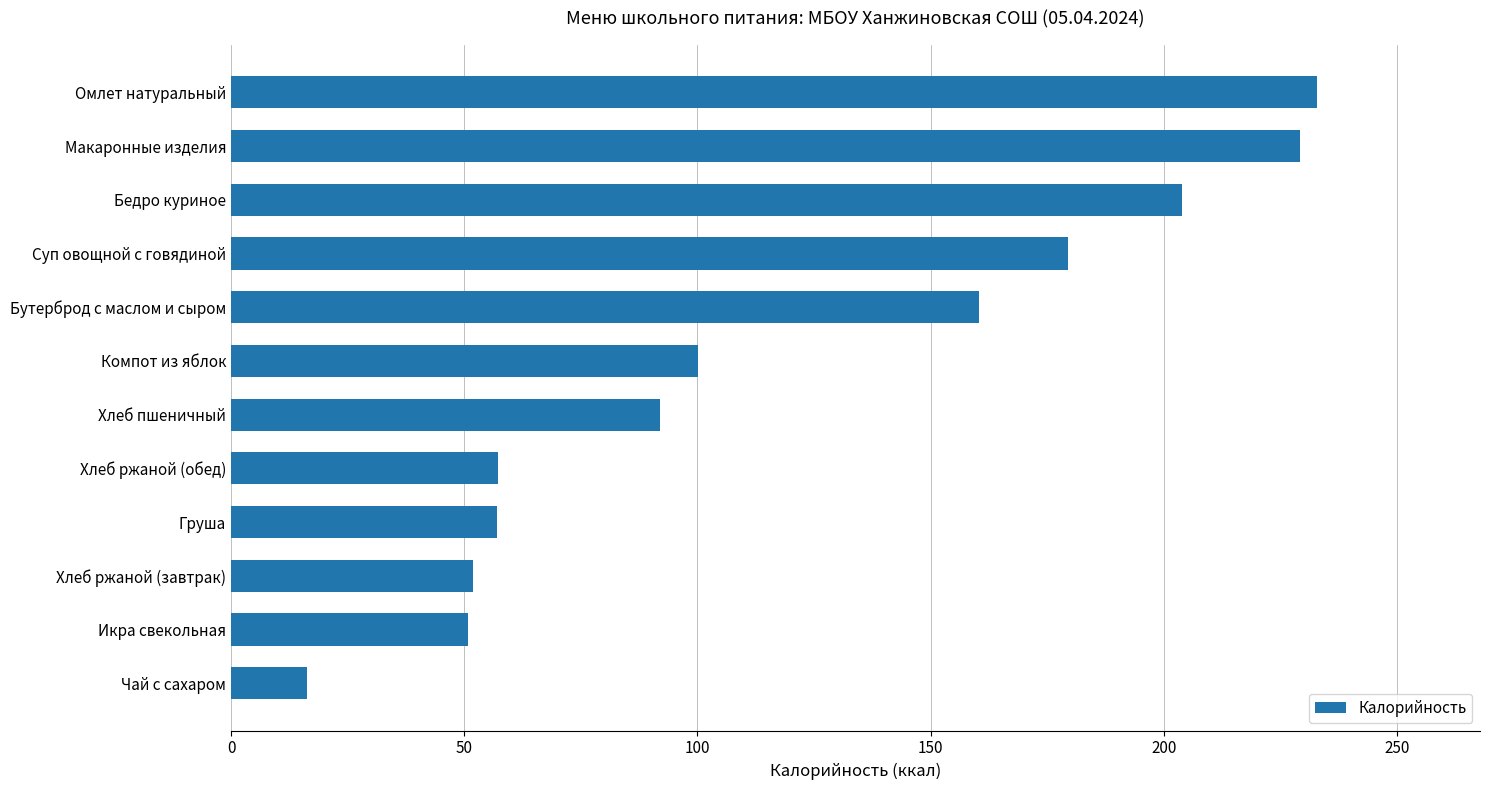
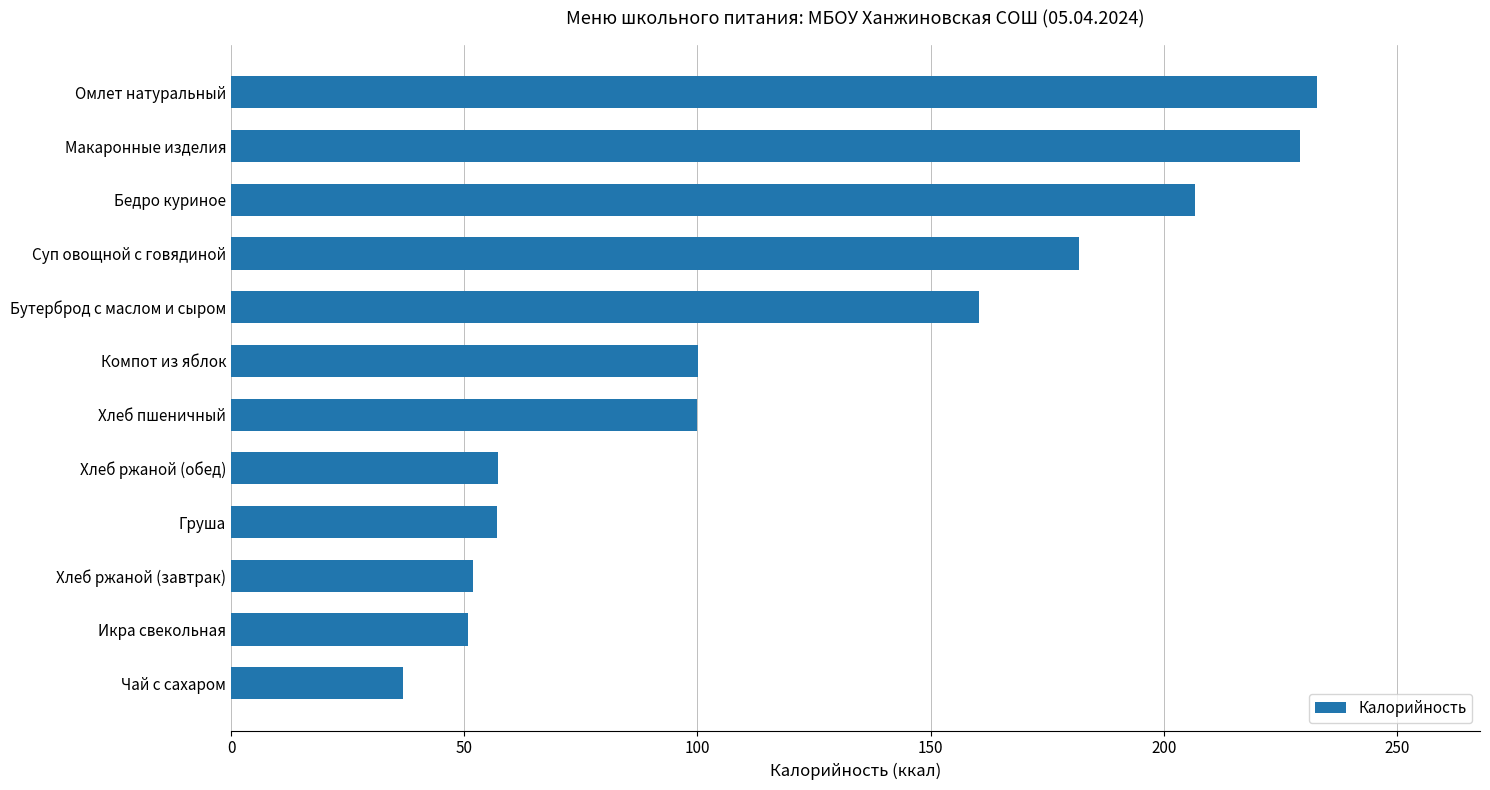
  {
    "Омлет натуральный": 233,
    "Макаронные изделия": 229,
-   "Бедро куриное": 204,
-   "Суп овощной с говядиной": 180,
+   "Бедро куриное": 207,
+   "Суп овощной с говядиной": 182,
    "Бутерброд с маслом и сыром": 160,
    "Компот из яблок": 100,
-   "Хлеб пшеничный": 92,
+   "Хлеб пшеничный": 100,
    "Хлеб ржаной (обед)": 57,
    "Груша": 57,
    "Хлеб ржаной (завтрак)": 52,
    "Икра свекольная": 51,
-   "Чай с сахаром": 16
+   "Чай с сахаром": 37
  }
